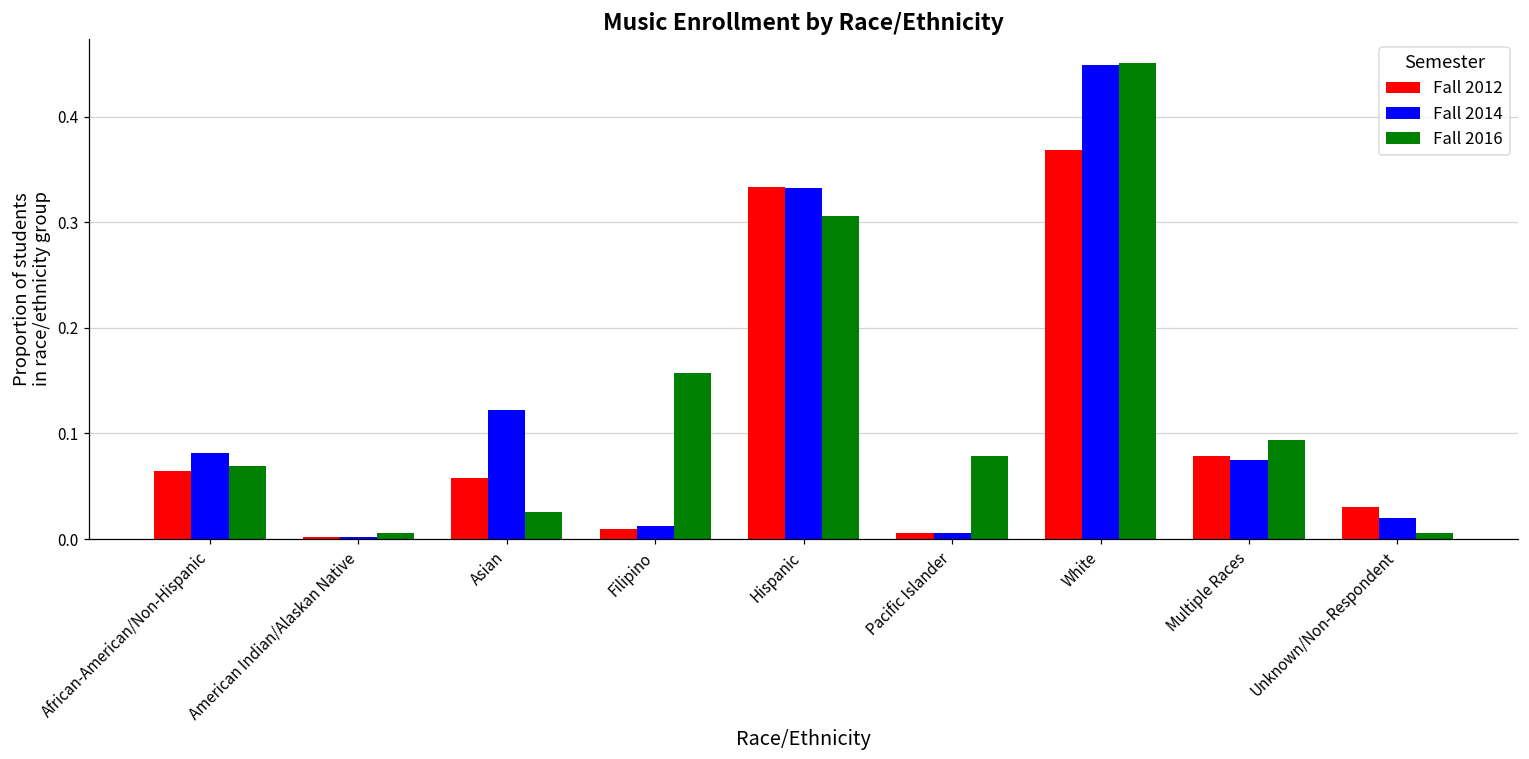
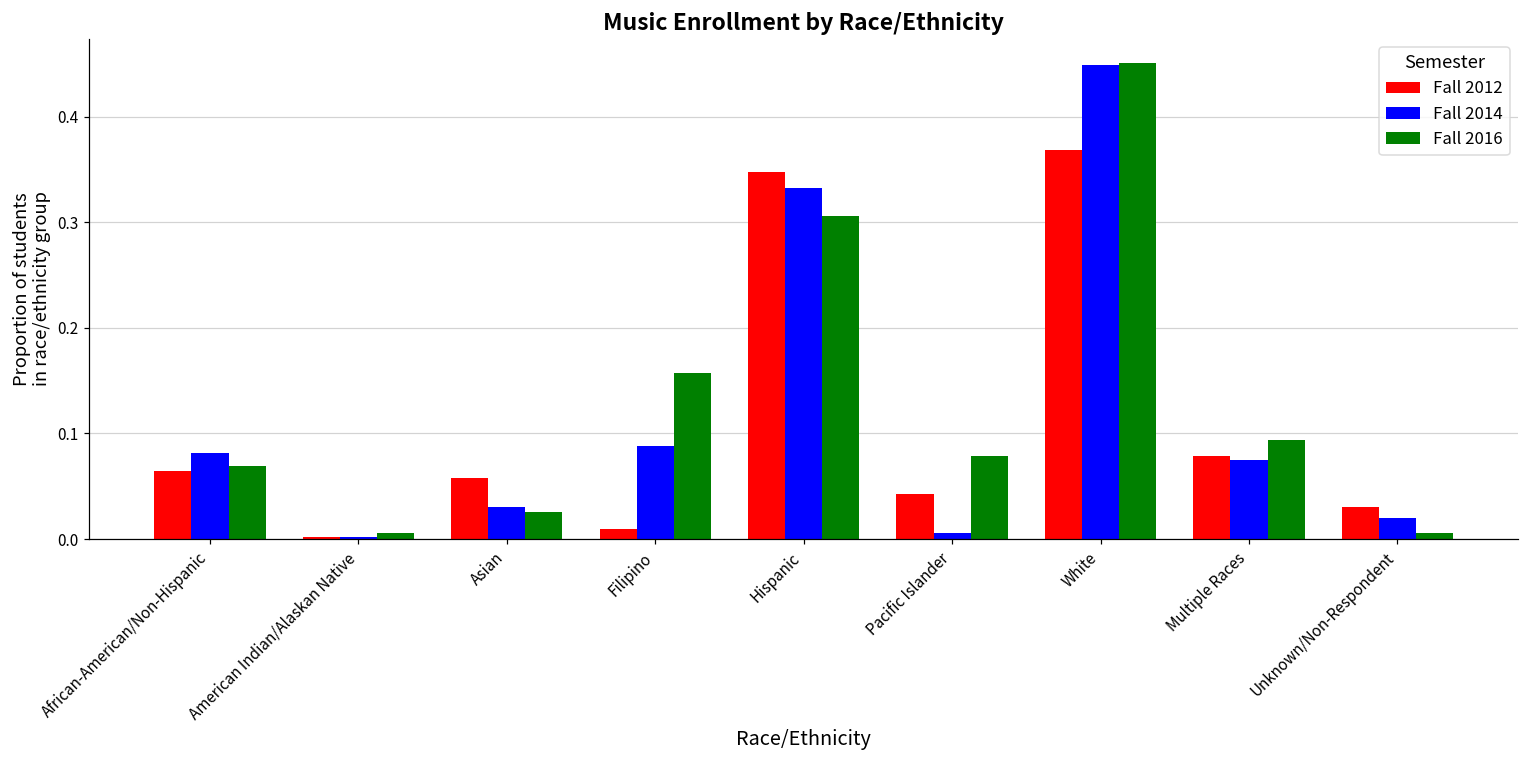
  {
    "Fall 2012": {
      "African-American/Non-Hispanic": 0.06,
      "Asian": 0.06,
      "Filipino": 0.01,
-     "Hispanic": 0.33,
-     "Pacific Islander": 0.01,
+     "Hispanic": 0.35,
+     "Pacific Islander": 0.04,
      "White": 0.37,
      "Multiple Races": 0.08,
      "Unknown/Non-Respondent": 0.03
    },
    "Fall 2014": {
      "African-American/Non-Hispanic": 0.08,
-     "Asian": 0.12,
-     "Filipino": 0.01,
+     "Asian": 0.03,
+     "Filipino": 0.09,
      "Hispanic": 0.33,
      "Pacific Islander": 0.01,
      "White": 0.45,
      "Multiple Races": 0.08,
      "Unknown/Non-Respondent": 0.02
    },
    "Fall 2016": {
      "African-American/Non-Hispanic": 0.07,
      "American Indian/Alaskan Native": 0.01,
      "Asian": 0.03,
      "Filipino": 0.16,
      "Hispanic": 0.31,
      "Pacific Islander": 0.08,
      "White": 0.45,
      "Multiple Races": 0.09,
      "Unknown/Non-Respondent": 0.01
    }
  }
